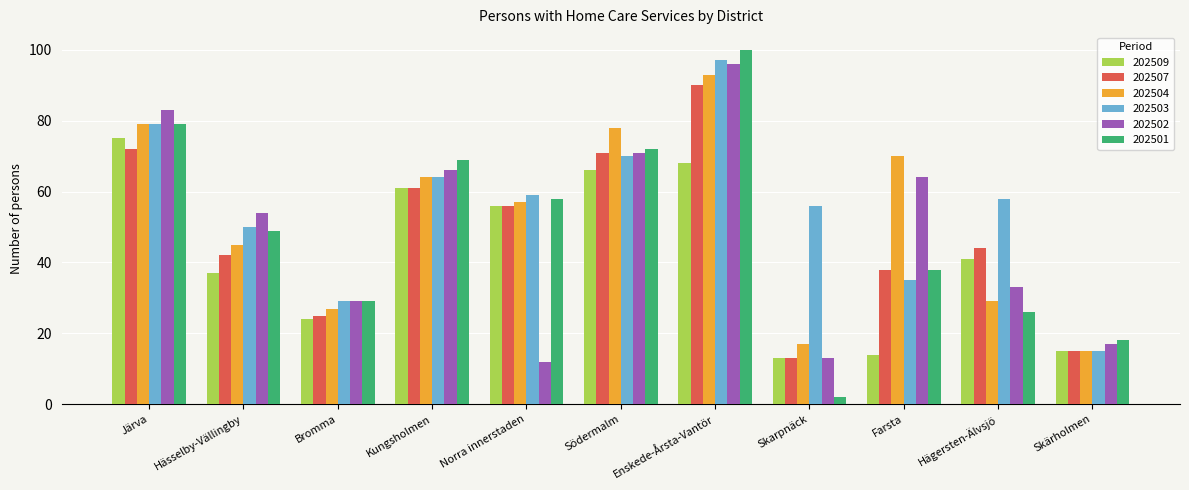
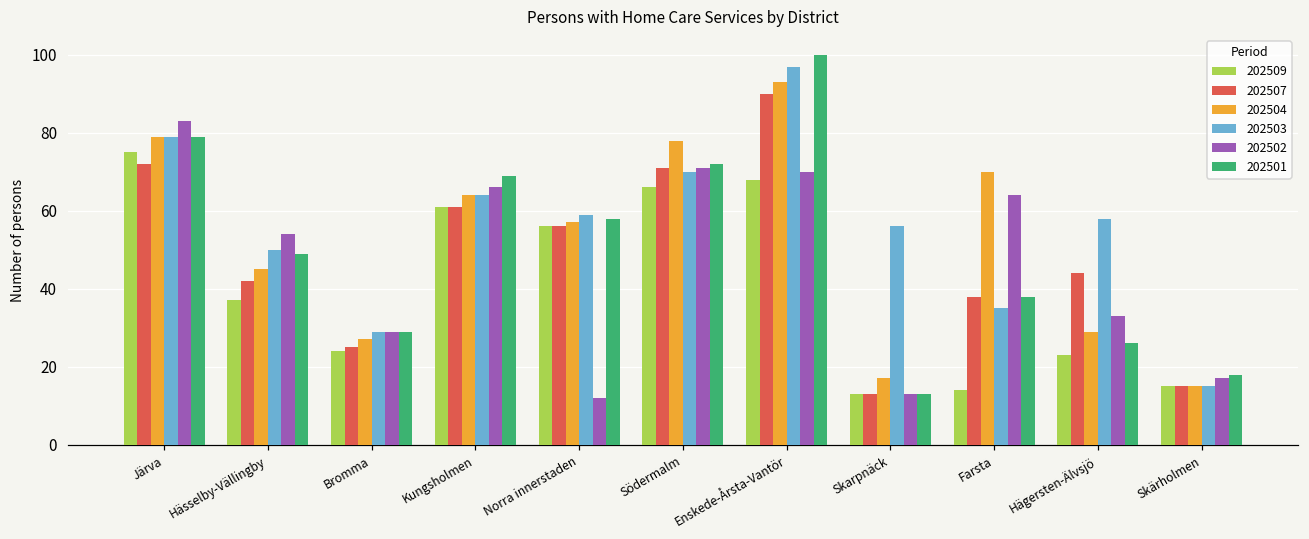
  {
    "202509": {
      "Järva": 75,
      "Hässelby-Vällingby": 37,
      "Bromma": 24,
      "Kungsholmen": 61,
      "Norra innerstaden": 56,
      "Södermalm": 66,
      "Enskede-Årsta-Vantör": 68,
      "Skarpnäck": 13,
      "Farsta": 14,
-     "Hägersten-Älvsjö": 41,
+     "Hägersten-Älvsjö": 23,
      "Skärholmen": 15
    },
    "202507": {
      "Järva": 72,
      "Hässelby-Vällingby": 42,
      "Bromma": 25,
      "Kungsholmen": 61,
      "Norra innerstaden": 56,
      "Södermalm": 71,
      "Enskede-Årsta-Vantör": 90,
      "Skarpnäck": 13,
      "Farsta": 38,
      "Hägersten-Älvsjö": 44,
      "Skärholmen": 15
    },
    "202504": {
      "Järva": 79,
      "Hässelby-Vällingby": 45,
      "Bromma": 27,
      "Kungsholmen": 64,
      "Norra innerstaden": 57,
      "Södermalm": 78,
      "Enskede-Årsta-Vantör": 93,
      "Skarpnäck": 17,
      "Farsta": 70,
      "Hägersten-Älvsjö": 29,
      "Skärholmen": 15
    },
    "202503": {
      "Järva": 79,
      "Hässelby-Vällingby": 50,
      "Bromma": 29,
      "Kungsholmen": 64,
      "Norra innerstaden": 59,
      "Södermalm": 70,
      "Enskede-Årsta-Vantör": 97,
      "Skarpnäck": 56,
      "Farsta": 35,
      "Hägersten-Älvsjö": 58,
      "Skärholmen": 15
    },
    "202502": {
      "Järva": 83,
      "Hässelby-Vällingby": 54,
      "Bromma": 29,
      "Kungsholmen": 66,
      "Norra innerstaden": 12,
      "Södermalm": 71,
-     "Enskede-Årsta-Vantör": 96,
+     "Enskede-Årsta-Vantör": 70,
      "Skarpnäck": 13,
      "Farsta": 64,
      "Hägersten-Älvsjö": 33,
      "Skärholmen": 17
    },
    "202501": {
      "Järva": 79,
      "Hässelby-Vällingby": 49,
      "Bromma": 29,
      "Kungsholmen": 69,
      "Norra innerstaden": 58,
      "Södermalm": 72,
      "Enskede-Årsta-Vantör": 100,
-     "Skarpnäck": 2,
+     "Skarpnäck": 13,
      "Farsta": 38,
      "Hägersten-Älvsjö": 26,
      "Skärholmen": 18
    }
  }
